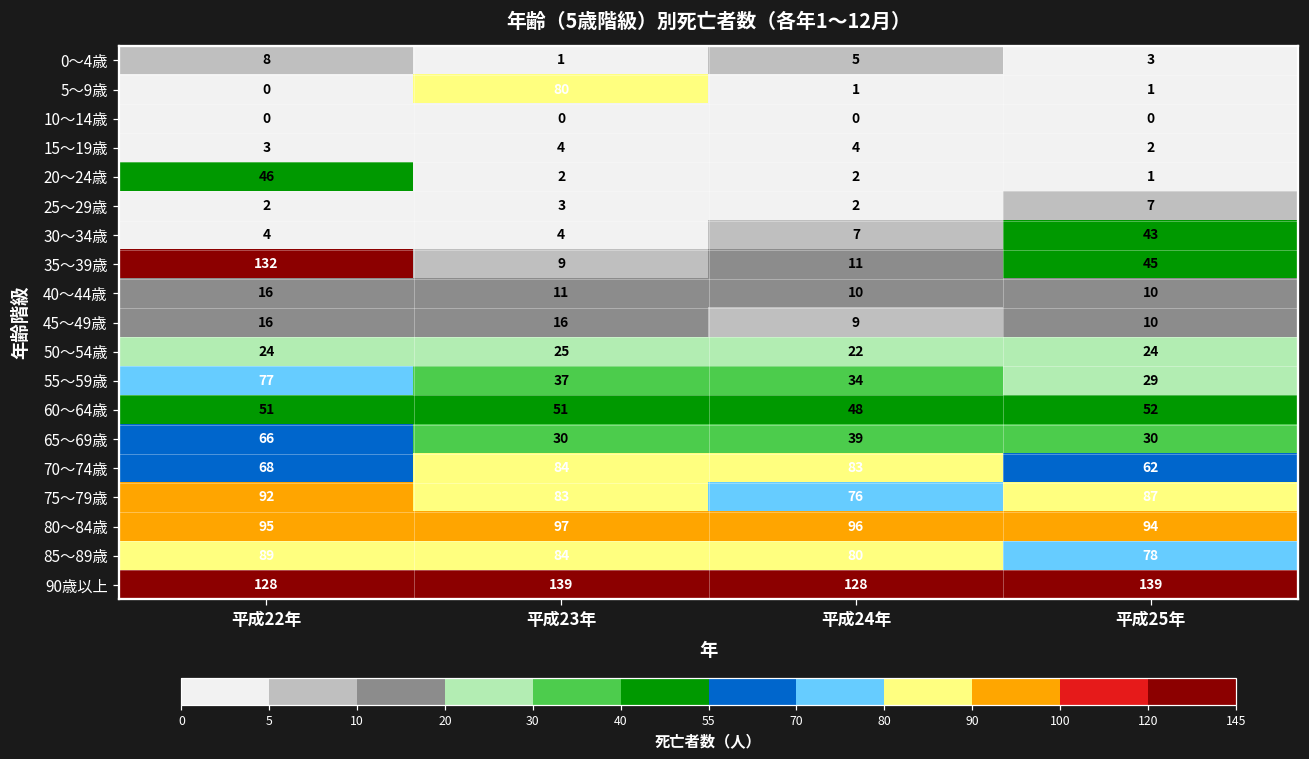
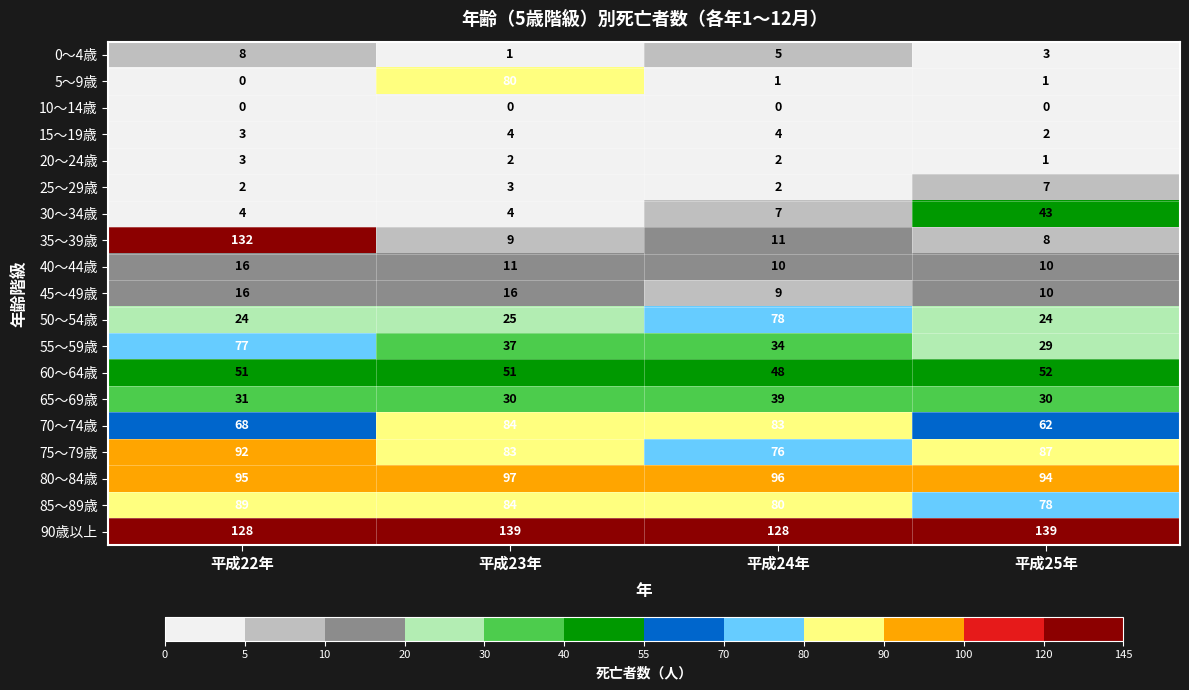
  {
    "0～4歳": {
      "平成22年": 8,
      "平成23年": 1,
      "平成24年": 5,
      "平成25年": 3
    },
    "5～9歳": {
      "平成22年": 0,
      "平成23年": 80,
      "平成24年": 1,
      "平成25年": 1
    },
    "10～14歳": {
      "平成22年": 0,
      "平成23年": 0,
      "平成24年": 0,
      "平成25年": 0
    },
    "15～19歳": {
      "平成22年": 3,
      "平成23年": 4,
      "平成24年": 4,
      "平成25年": 2
    },
    "20～24歳": {
-     "平成22年": 46,
+     "平成22年": 3,
      "平成23年": 2,
      "平成24年": 2,
      "平成25年": 1
    },
    "25～29歳": {
      "平成22年": 2,
      "平成23年": 3,
      "平成24年": 2,
      "平成25年": 7
    },
    "30～34歳": {
      "平成22年": 4,
      "平成23年": 4,
      "平成24年": 7,
      "平成25年": 43
    },
    "35～39歳": {
      "平成22年": 132,
      "平成23年": 9,
      "平成24年": 11,
-     "平成25年": 45
+     "平成25年": 8
    },
    "40～44歳": {
      "平成22年": 16,
      "平成23年": 11,
      "平成24年": 10,
      "平成25年": 10
    },
    "45～49歳": {
      "平成22年": 16,
      "平成23年": 16,
      "平成24年": 9,
      "平成25年": 10
    },
    "50～54歳": {
      "平成22年": 24,
      "平成23年": 25,
-     "平成24年": 22,
+     "平成24年": 78,
      "平成25年": 24
    },
    "55～59歳": {
      "平成22年": 77,
      "平成23年": 37,
      "平成24年": 34,
      "平成25年": 29
    },
    "60～64歳": {
      "平成22年": 51,
      "平成23年": 51,
      "平成24年": 48,
      "平成25年": 52
    },
    "65～69歳": {
-     "平成22年": 66,
+     "平成22年": 31,
      "平成23年": 30,
      "平成24年": 39,
      "平成25年": 30
    },
    "70～74歳": {
      "平成22年": 68,
      "平成23年": 84,
      "平成24年": 83,
      "平成25年": 62
    },
    "75～79歳": {
      "平成22年": 92,
      "平成23年": 83,
      "平成24年": 76,
      "平成25年": 87
    },
    "80～84歳": {
      "平成22年": 95,
      "平成23年": 97,
      "平成24年": 96,
      "平成25年": 94
    },
    "85～89歳": {
      "平成22年": 89,
      "平成23年": 84,
      "平成24年": 80,
      "平成25年": 78
    },
    "90歳以上": {
      "平成22年": 128,
      "平成23年": 139,
      "平成24年": 128,
      "平成25年": 139
    }
  }
